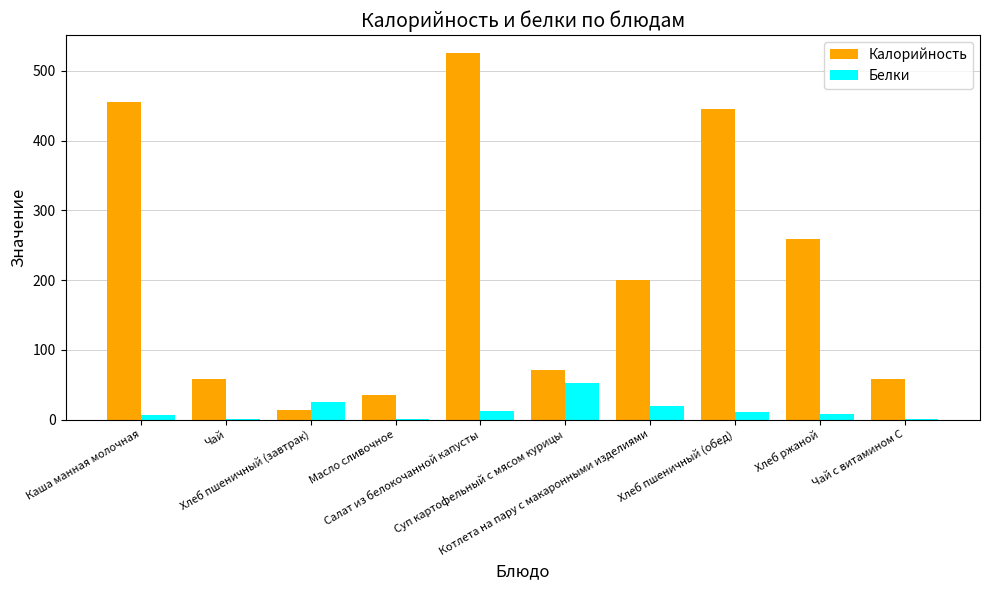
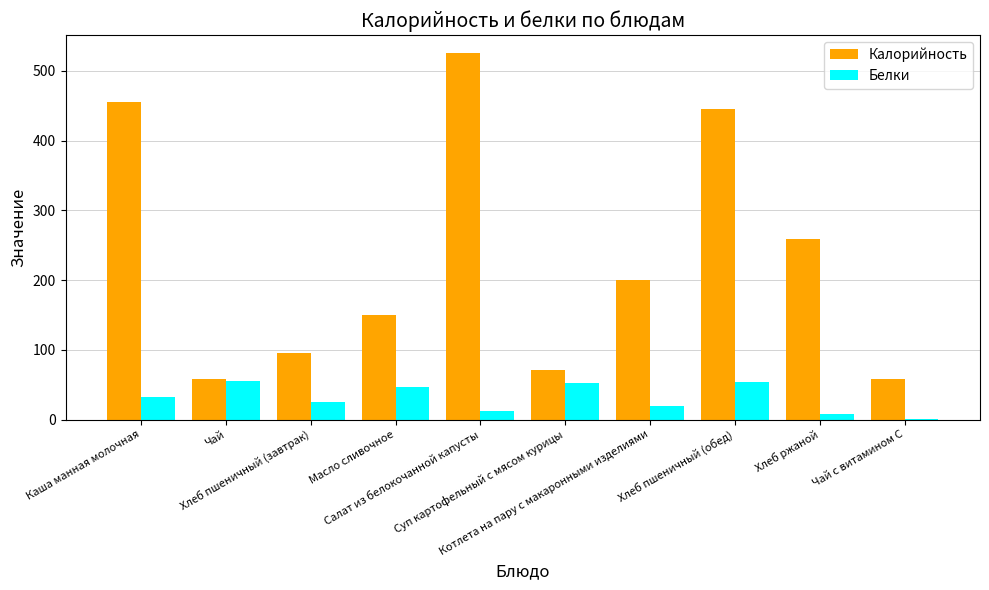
  {
    "Калорийность": {
      "Каша манная молочная": 460,
      "Чай": 60,
-     "Хлеб пшеничный (завтрак)": 10,
-     "Масло сливочное": 40,
+     "Хлеб пшеничный (завтрак)": 100,
+     "Масло сливочное": 150,
      "Салат из белокочанной капусты": 530,
      "Суп картофельный с мясом курицы": 70,
      "Котлета на пару с макаронными изделиями": 200,
      "Хлеб пшеничный (обед)": 450,
      "Хлеб ржаной": 260,
      "Чай с витамином С": 60
    },
    "Белки": {
-     "Каша манная молочная": 10,
-     "Чай": 0,
+     "Каша манная молочная": 30,
+     "Чай": 50,
      "Хлеб пшеничный (завтрак)": 30,
-     "Масло сливочное": 0,
+     "Масло сливочное": 50,
      "Салат из белокочанной капусты": 10,
      "Суп картофельный с мясом курицы": 50,
      "Котлета на пару с макаронными изделиями": 20,
-     "Хлеб пшеничный (обед)": 10,
+     "Хлеб пшеничный (обед)": 50,
      "Хлеб ржаной": 10
    }
  }
